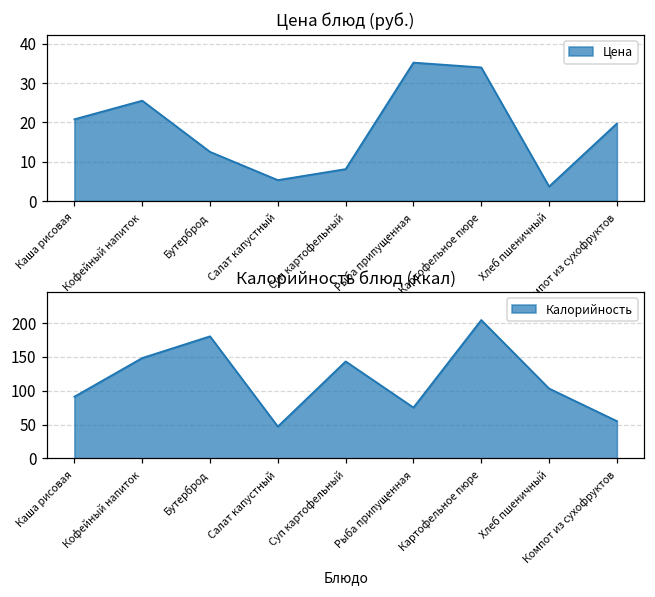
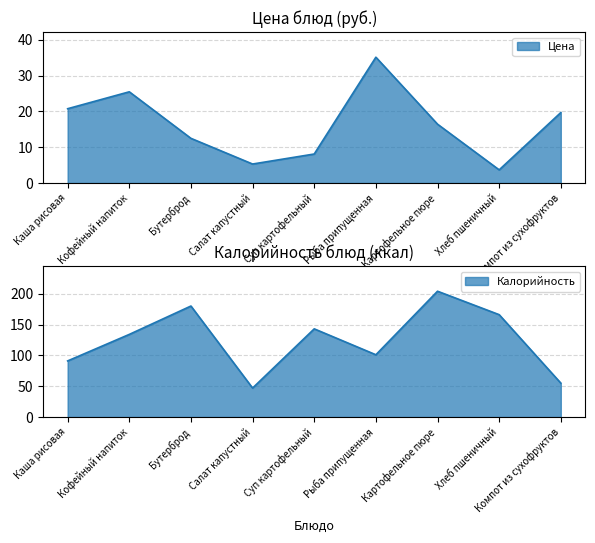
  {
    "Цена блюд (руб.)": {
      "Каша рисовая": 21,
      "Кофейный напиток": 26,
      "Бутерброд": 12,
      "Салат капустный": 5,
      "Суп картофельный": 8,
      "Рыба припущенная": 35,
-     "Картофельное пюре": 34,
+     "Картофельное пюре": 16,
      "Хлеб пшеничный": 4,
      "Компот из сухофруктов": 20
    },
    "Калорийность блюд (ккал)": {
      "Каша рисовая": 90,
-     "Кофейный напиток": 150,
+     "Кофейный напиток": 130,
      "Бутерброд": 180,
      "Салат капустный": 50,
      "Суп картофельный": 140,
-     "Рыба припущенная": 80,
+     "Рыба припущенная": 100,
      "Картофельное пюре": 200,
-     "Хлеб пшеничный": 100,
+     "Хлеб пшеничный": 170,
      "Компот из сухофруктов": 60
    }
  }
